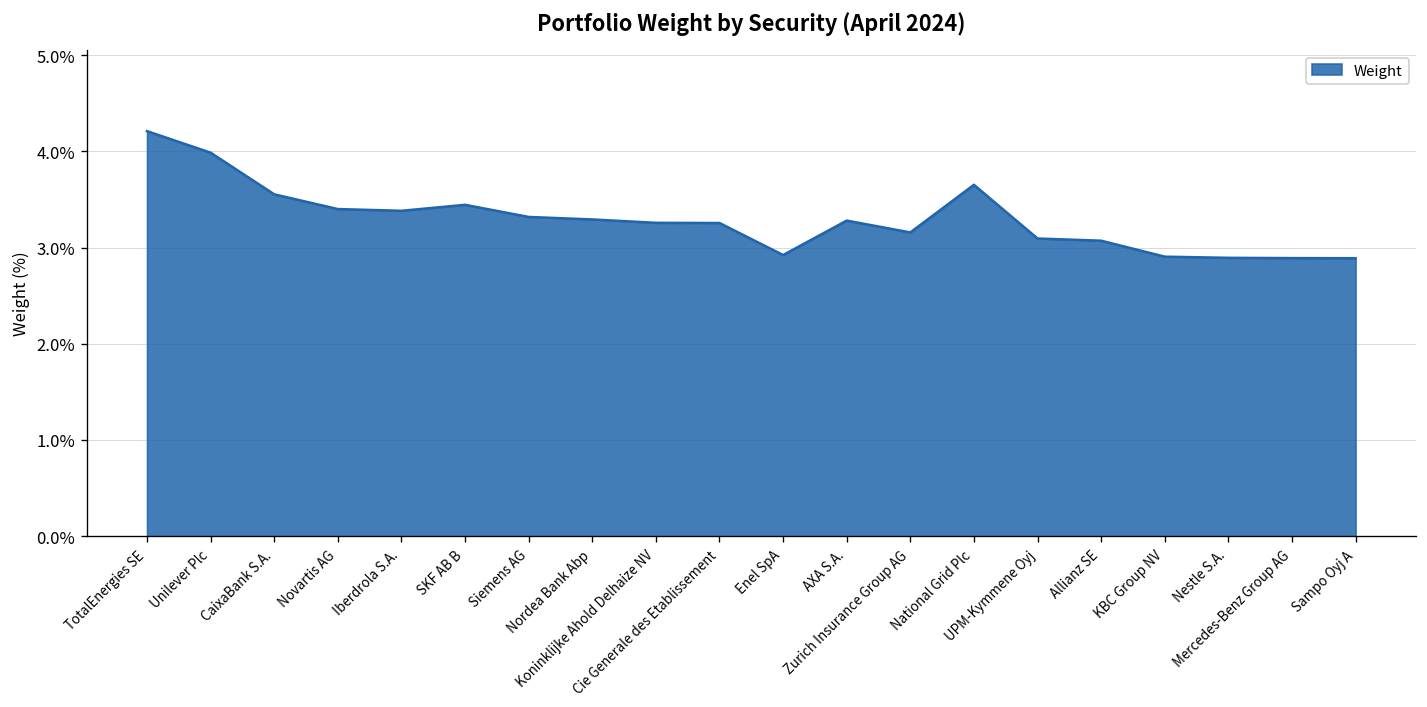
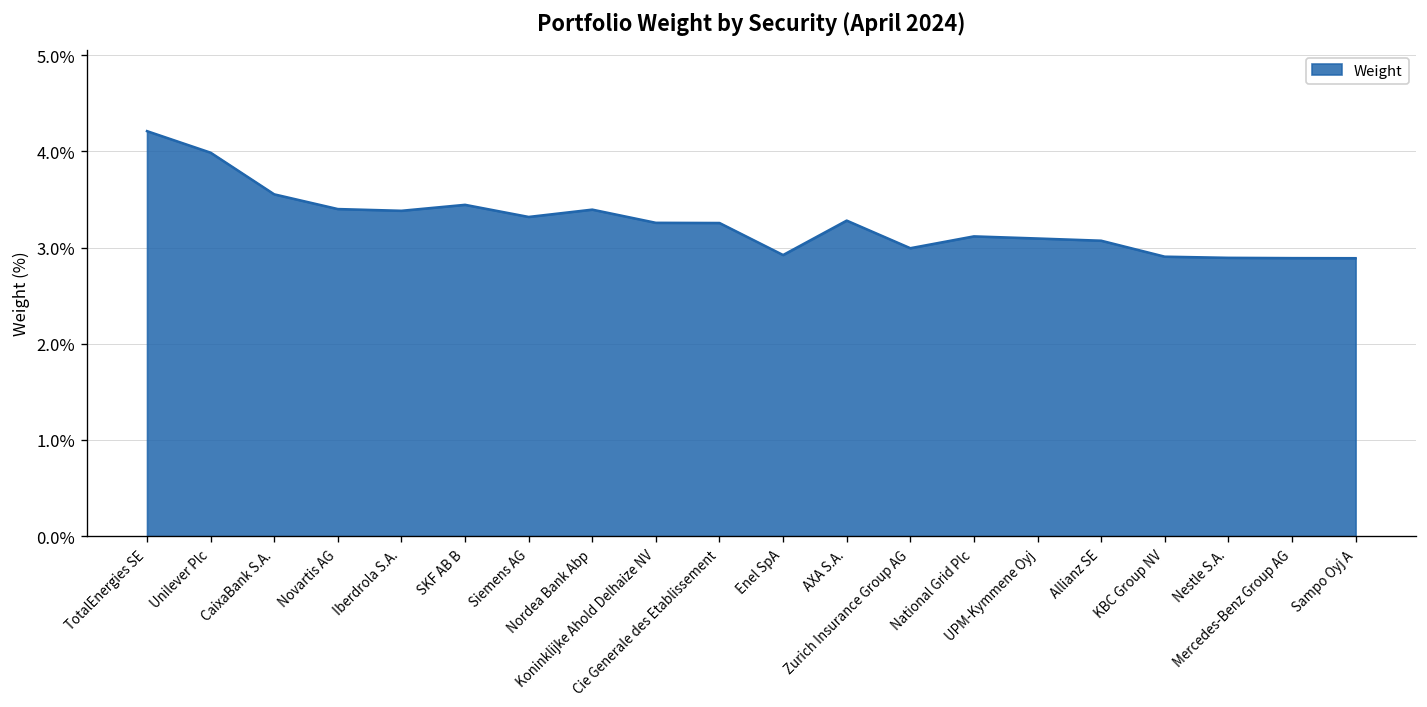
  {
    "TotalEnergies SE": "4.2%",
    "Unilever Plc": "4.0%",
    "CaixaBank S.A.": "3.6%",
    "Novartis AG": "3.4%",
    "Iberdrola S.A.": "3.4%",
    "SKF AB B": "3.4%",
    "Siemens AG": "3.3%",
-   "Nordea Bank Abp": "3.3%",
+   "Nordea Bank Abp": "3.4%",
    "Koninklijke Ahold Delhaize NV": "3.3%",
    "Cie Generale des Etablissement": "3.3%",
    "Enel SpA": "2.9%",
    "AXA S.A.": "3.3%",
-   "Zurich Insurance Group AG": "3.2%",
-   "National Grid Plc": "3.7%",
+   "Zurich Insurance Group AG": "3.0%",
+   "National Grid Plc": "3.1%",
    "UPM-Kymmene Oyj": "3.1%",
    "Allianz SE": "3.1%",
    "KBC Group NV": "2.9%",
    "Nestle S.A.": "2.9%",
    "Mercedes-Benz Group AG": "2.9%",
    "Sampo Oyj A": "2.9%"
  }
